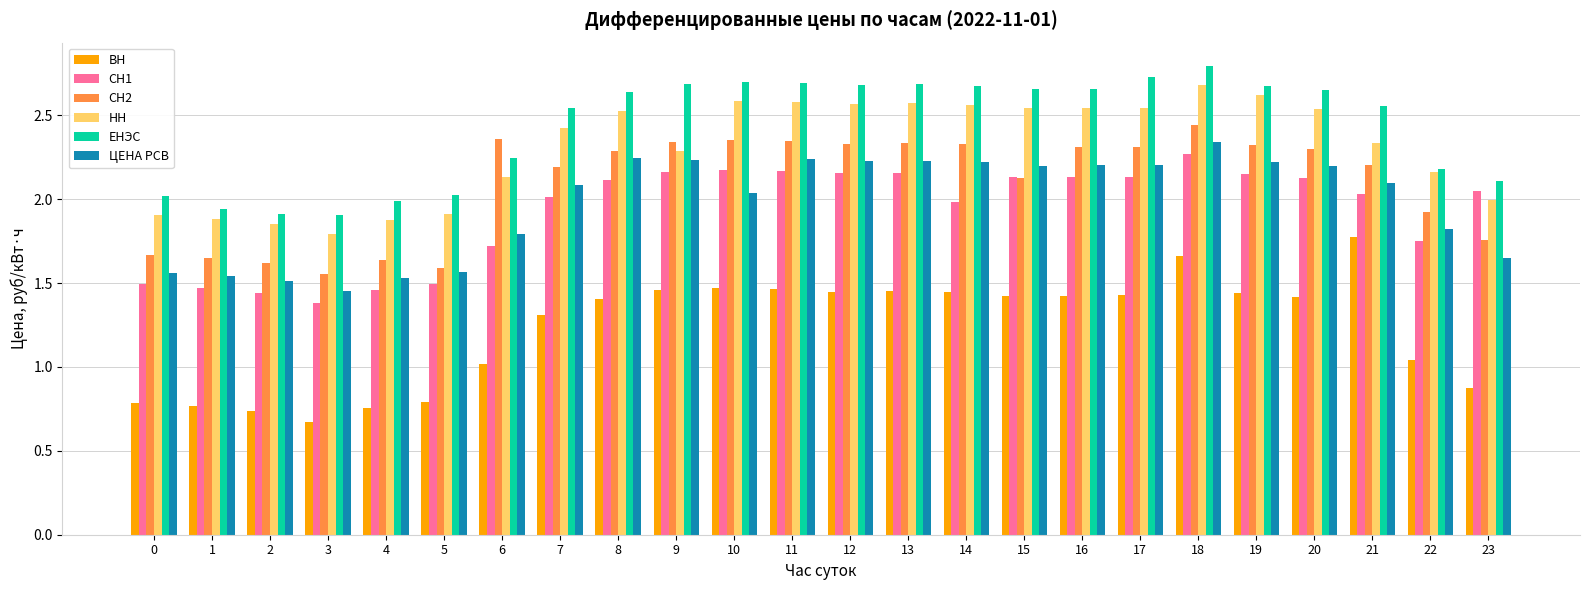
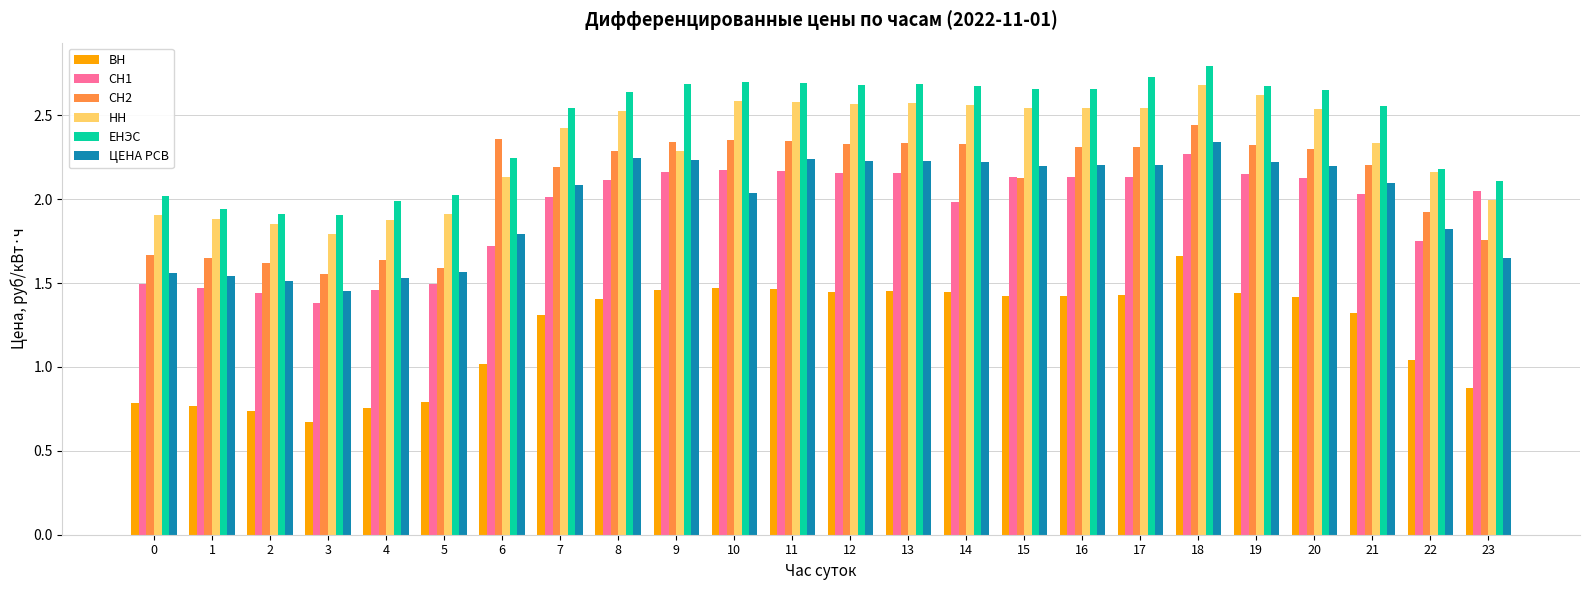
  {
    "ВН": {
      "0": 0.79,
      "1": 0.77,
      "2": 0.73,
      "3": 0.67,
      "4": 0.75,
      "5": 0.79,
      "6": 1.02,
      "7": 1.31,
      "8": 1.41,
      "9": 1.46,
      "10": 1.47,
      "11": 1.46,
      "12": 1.45,
      "13": 1.45,
      "14": 1.44,
      "15": 1.42,
      "16": 1.43,
      "17": 1.43,
      "18": 1.66,
      "19": 1.44,
      "20": 1.42,
-     "21": 1.78,
+     "21": 1.32,
      "22": 1.04,
      "23": 0.88
    },
    "СН1": {
      "0": 1.49,
      "1": 1.47,
      "2": 1.44,
      "3": 1.38,
      "4": 1.46,
      "5": 1.50,
      "6": 1.72,
      "7": 2.02,
      "8": 2.11,
      "9": 2.16,
      "10": 2.17,
      "11": 2.17,
      "12": 2.15,
      "13": 2.16,
      "14": 1.98,
      "15": 2.13,
      "16": 2.13,
      "17": 2.13,
      "18": 2.27,
      "19": 2.15,
      "20": 2.13,
      "21": 2.03,
      "22": 1.75,
      "23": 2.05
    },
    "СН2": {
      "0": 1.67,
      "1": 1.65,
      "2": 1.62,
      "3": 1.56,
      "4": 1.64,
      "5": 1.59,
      "6": 2.36,
      "7": 2.19,
      "8": 2.29,
      "9": 2.34,
      "10": 2.35,
      "11": 2.34,
      "12": 2.33,
      "13": 2.34,
      "14": 2.33,
      "15": 2.13,
      "16": 2.31,
      "17": 2.31,
      "18": 2.44,
      "19": 2.32,
      "20": 2.30,
      "21": 2.20,
      "22": 1.93,
      "23": 1.76
    },
    "НН": {
      "0": 1.90,
      "1": 1.88,
      "2": 1.85,
      "3": 1.79,
      "4": 1.87,
      "5": 1.91,
      "6": 2.13,
      "7": 2.43,
      "8": 2.53,
      "9": 2.28,
      "10": 2.59,
      "11": 2.58,
      "12": 2.57,
      "13": 2.57,
      "14": 2.56,
      "15": 2.54,
      "16": 2.54,
      "17": 2.54,
      "18": 2.68,
      "19": 2.62,
      "20": 2.54,
      "21": 2.34,
      "22": 2.16,
      "23": 1.99
    },
    "ЕНЭС": {
      "0": 2.02,
      "1": 1.94,
      "2": 1.91,
      "3": 1.91,
      "4": 1.99,
      "5": 2.02,
      "6": 2.25,
      "7": 2.54,
      "8": 2.64,
      "9": 2.69,
      "10": 2.70,
      "11": 2.69,
      "12": 2.68,
      "13": 2.68,
      "14": 2.68,
      "15": 2.66,
      "16": 2.66,
      "17": 2.73,
      "18": 2.79,
      "19": 2.67,
      "20": 2.65,
      "21": 2.55,
      "22": 2.18,
      "23": 2.11
    },
    "ЦЕНА РСВ": {
      "0": 1.56,
      "1": 1.54,
      "2": 1.51,
      "3": 1.45,
      "4": 1.53,
      "5": 1.57,
      "6": 1.79,
      "7": 2.09,
      "8": 2.25,
      "9": 2.23,
      "10": 2.04,
      "11": 2.24,
      "12": 2.23,
      "13": 2.23,
      "14": 2.22,
      "15": 2.20,
      "16": 2.20,
      "17": 2.20,
      "18": 2.34,
      "19": 2.22,
      "20": 2.20,
      "21": 2.10,
      "22": 1.82,
      "23": 1.65
    }
  }
